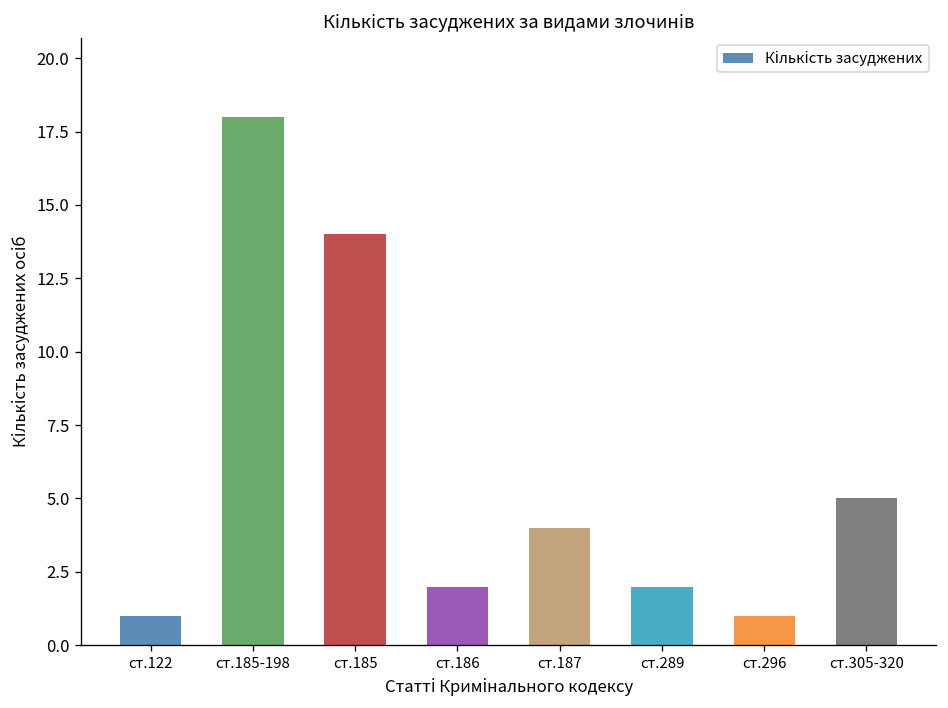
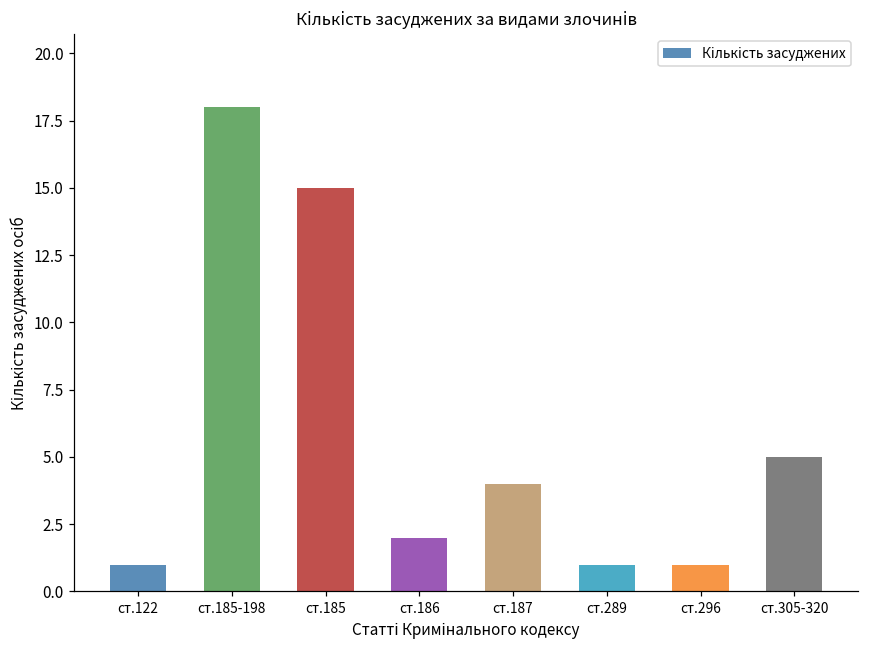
  {
    "ст.122": 1,
    "ст.185-198": 18,
-   "ст.185": 14,
+   "ст.185": 15,
    "ст.186": 2,
    "ст.187": 4,
-   "ст.289": 2,
+   "ст.289": 1,
    "ст.296": 1,
    "ст.305-320": 5
  }
